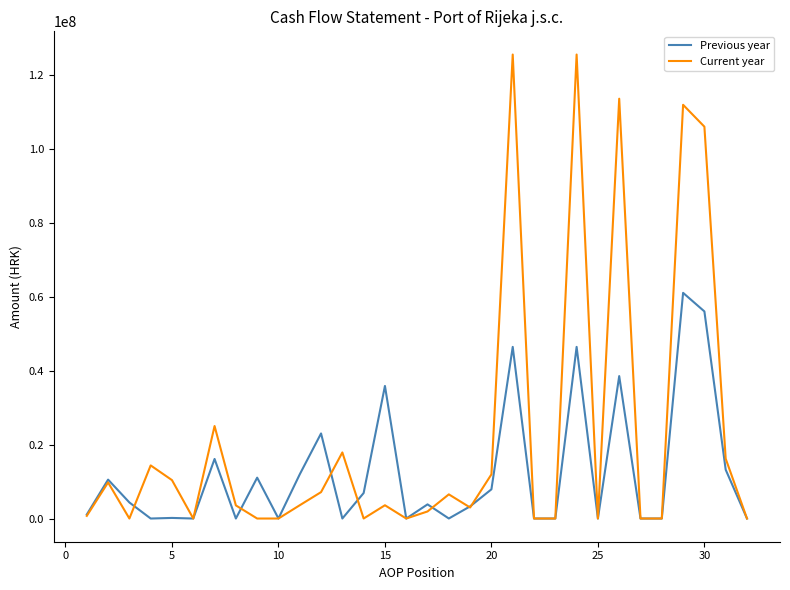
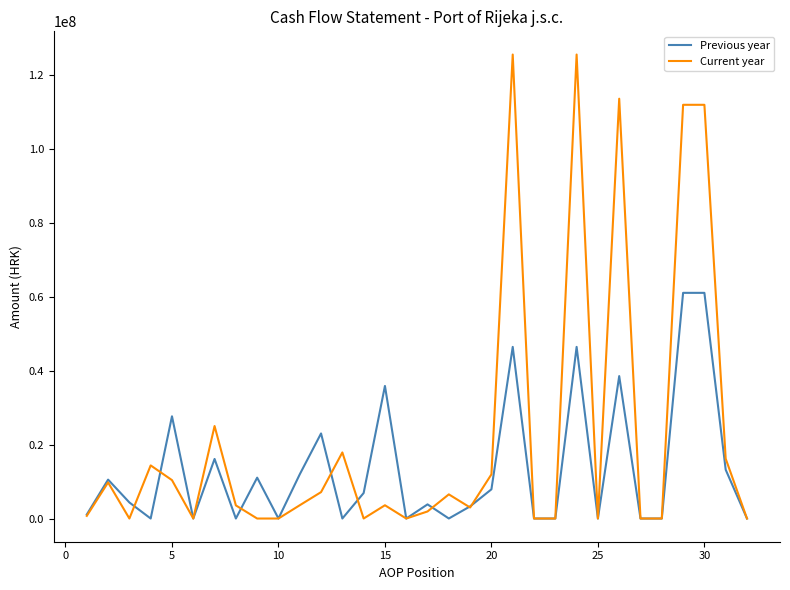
  {
    "Previous year": {
-     "5": 0,
+     "5": 28000000,
      "15": 36000000,
      "20": 8000000,
-     "30": 56000000
+     "30": 61000000
    },
    "Current year": {
      "5": 10000000,
      "15": 4000000,
      "20": 12000000,
-     "30": 106000000
+     "30": 112000000
    }
  }
